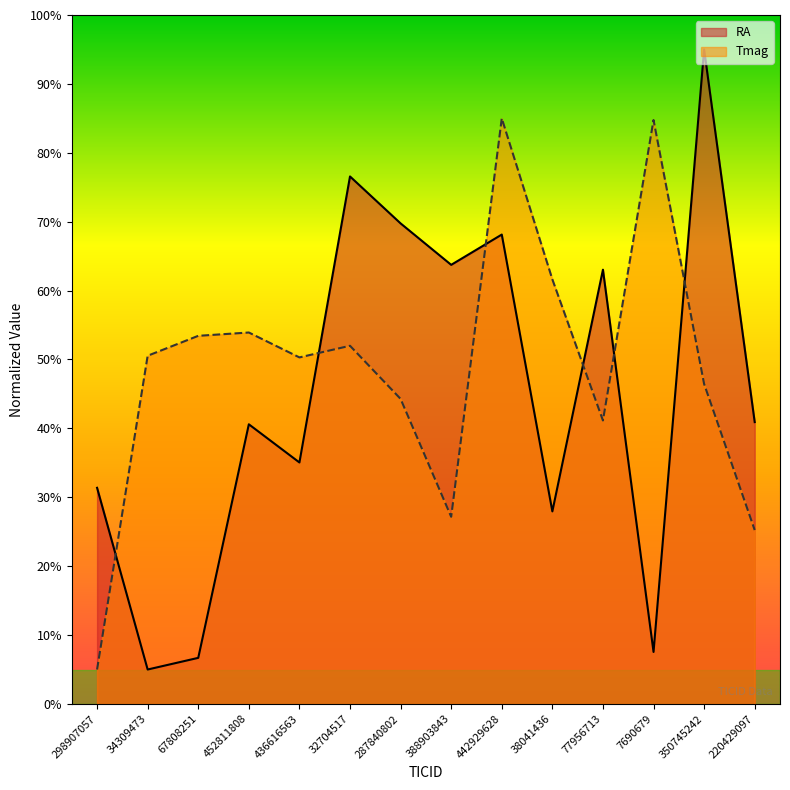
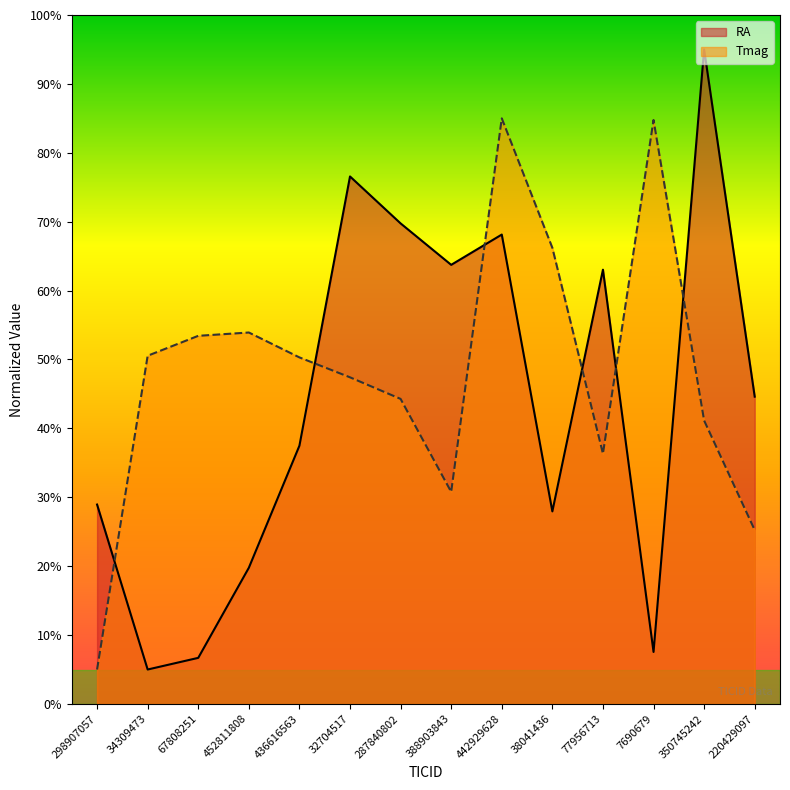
  {
    "RA": {
-     "298907057": "31%",
+     "298907057": "29%",
      "34309473": "5%",
      "67808251": "7%",
-     "452811808": "41%",
-     "436616563": "35%",
+     "452811808": "20%",
+     "436616563": "37%",
      "32704517": "77%",
      "287840802": "70%",
      "388903843": "64%",
      "442929628": "68%",
      "38041436": "28%",
      "77956713": "63%",
      "7690679": "8%",
-     "220429097": "41%"
+     "220429097": "45%"
    },
    "Tmag": {
      "298907057": "5%",
      "34309473": "51%",
      "67808251": "53%",
      "452811808": "54%",
      "436616563": "50%",
-     "32704517": "52%",
+     "32704517": "47%",
      "287840802": "44%",
-     "388903843": "27%",
+     "388903843": "31%",
      "442929628": "85%",
-     "38041436": "62%",
-     "77956713": "41%",
+     "38041436": "66%",
+     "77956713": "36%",
      "7690679": "85%",
-     "350745242": "46%",
+     "350745242": "41%",
      "220429097": "25%"
    }
  }
